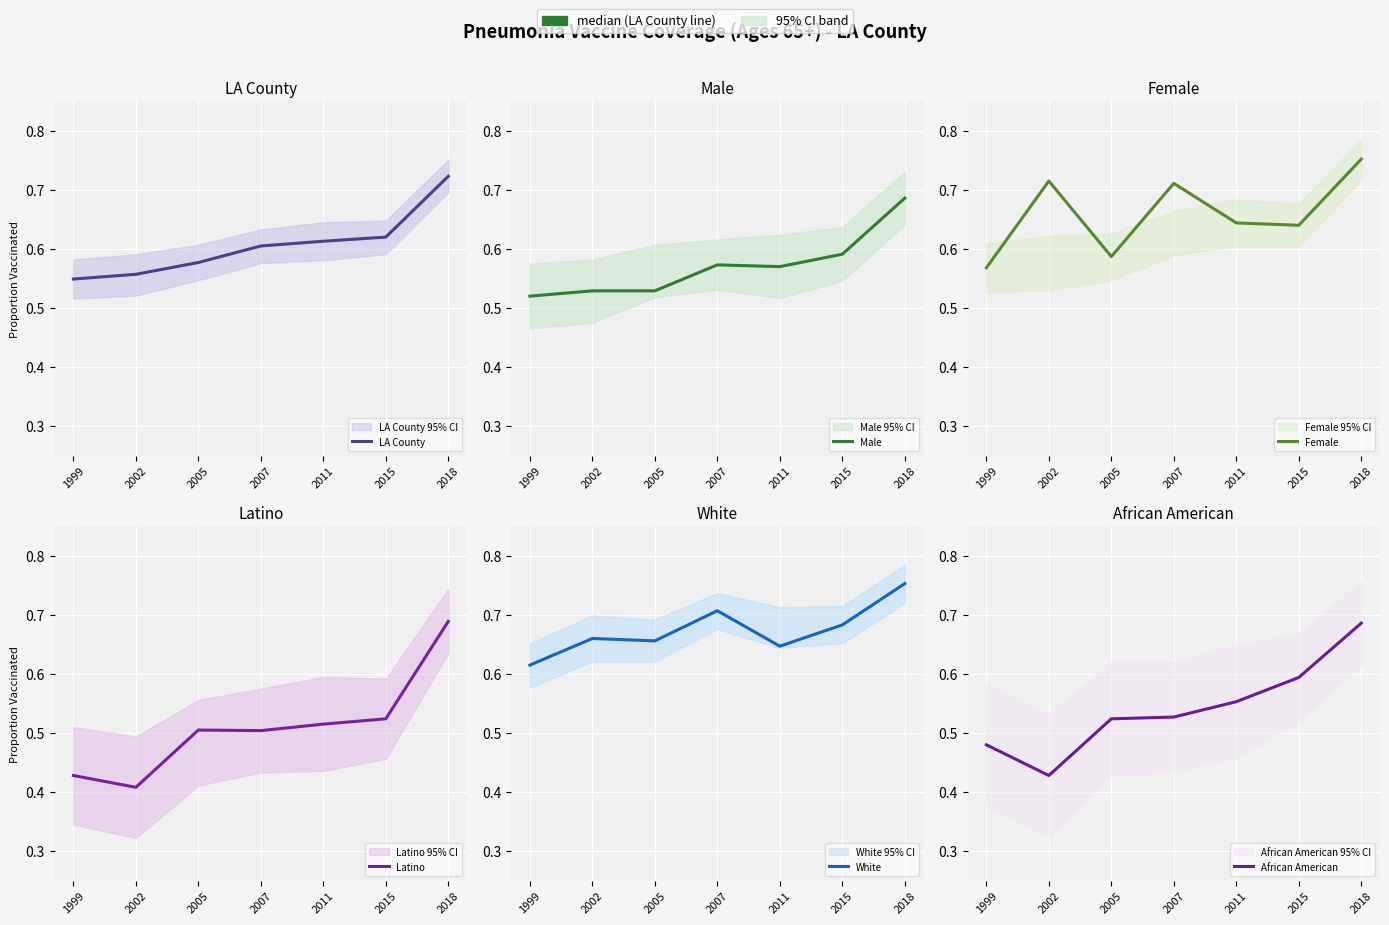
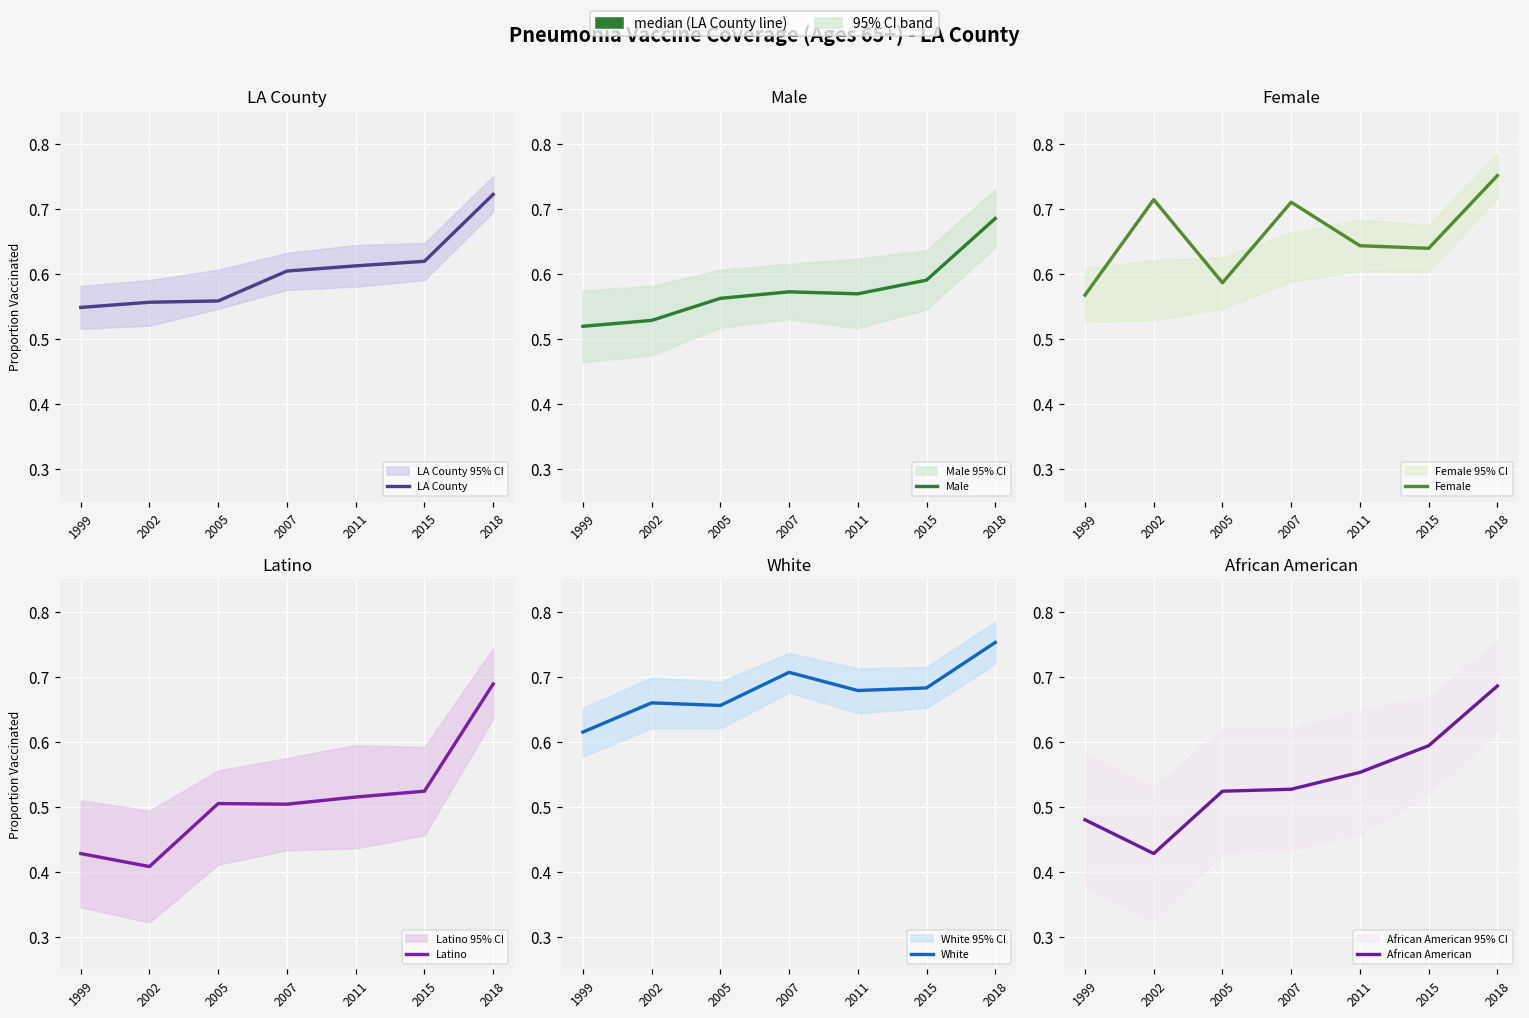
  {
    "LA County": {
      "LA County": {
        "1999": 0.55,
        "2002": 0.56,
-       "2005": 0.58,
+       "2005": 0.56,
        "2007": 0.61,
        "2011": 0.61,
        "2015": 0.62,
        "2018": 0.72
      }
    },
    "Male": {
      "Male": {
        "1999": 0.52,
        "2002": 0.53,
-       "2005": 0.53,
+       "2005": 0.56,
        "2007": 0.57,
        "2011": 0.57,
        "2015": 0.59,
        "2018": 0.69
      }
    },
    "Female": {
      "Female": {
        "1999": 0.57,
        "2002": 0.72,
        "2005": 0.59,
        "2007": 0.71,
        "2011": 0.64,
        "2015": 0.64,
        "2018": 0.75
      }
    },
    "Latino": {
      "Latino": {
        "1999": 0.43,
        "2002": 0.41,
        "2005": 0.51,
        "2007": 0.50,
        "2011": 0.52,
        "2015": 0.52,
        "2018": 0.69
      }
    },
    "White": {
      "White": {
        "1999": 0.62,
        "2002": 0.66,
        "2005": 0.66,
        "2007": 0.71,
-       "2011": 0.65,
+       "2011": 0.68,
        "2015": 0.68,
        "2018": 0.75
      }
    },
    "African American": {
      "African American": {
        "1999": 0.48,
        "2002": 0.43,
        "2005": 0.52,
        "2007": 0.53,
        "2011": 0.55,
        "2015": 0.59,
        "2018": 0.69
      }
    }
  }
